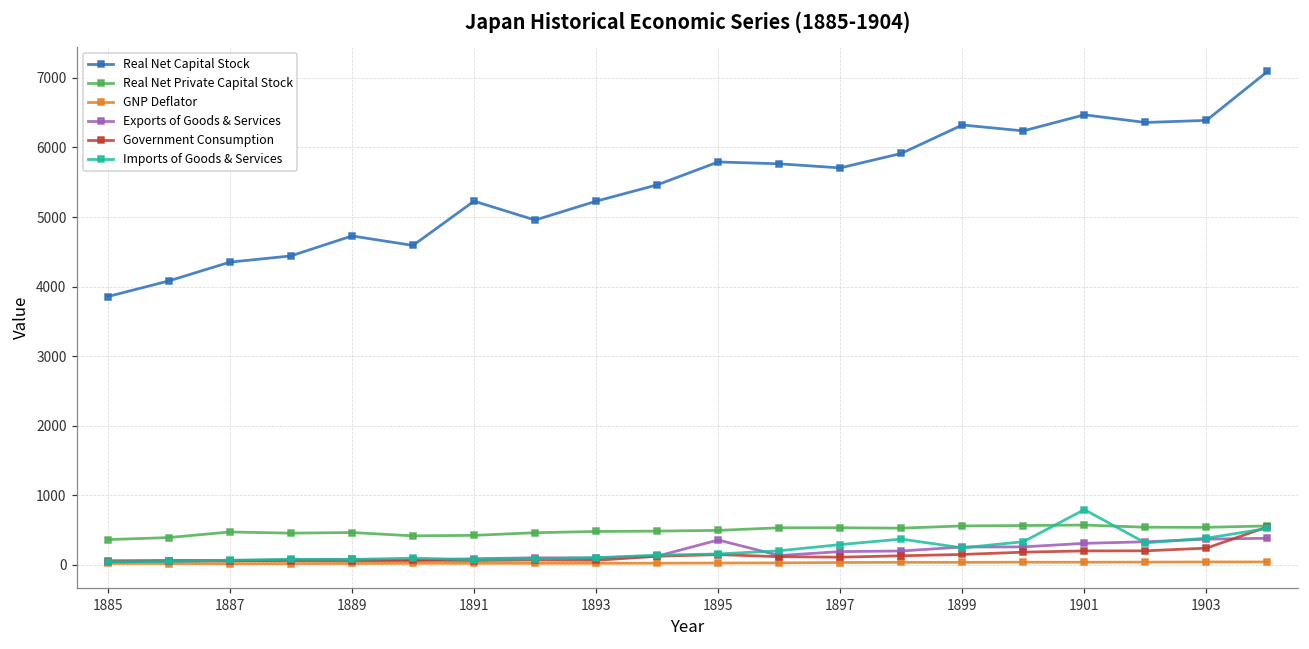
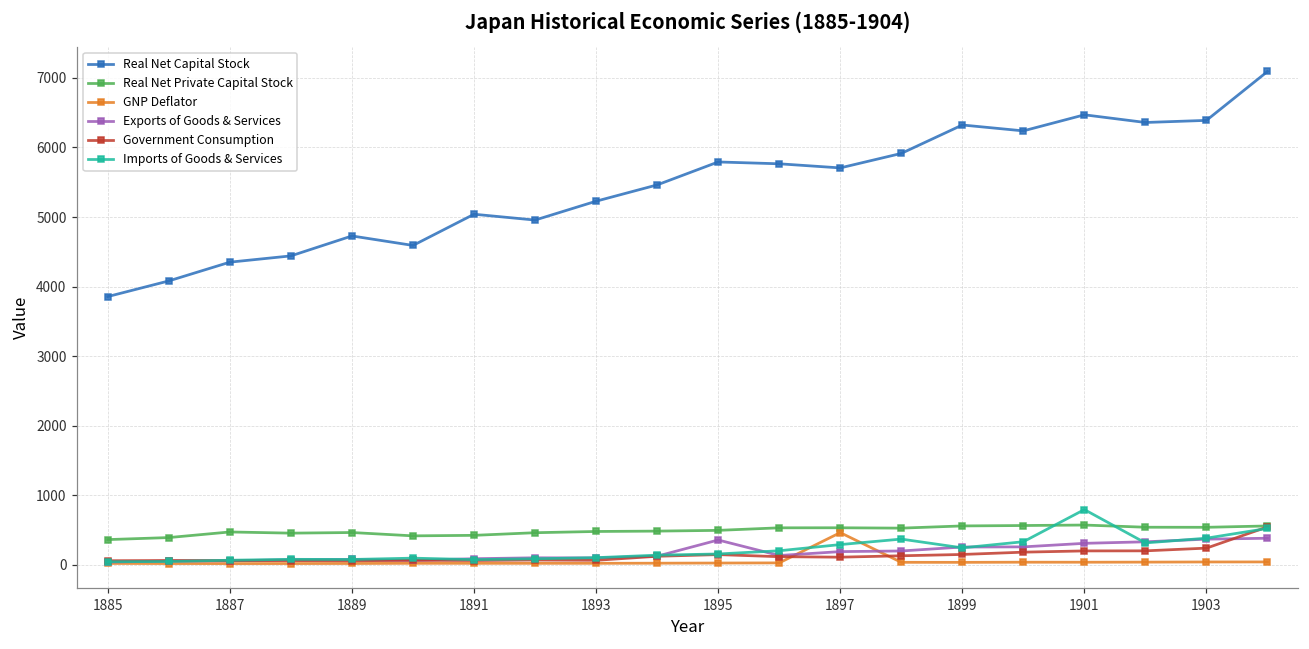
  {
    "Real Net Capital Stock": {
      "1885": 3900,
      "1887": 4400,
      "1889": 4700,
-     "1891": 5200,
+     "1891": 5000,
      "1893": 5200,
      "1895": 5800,
      "1897": 5700,
      "1899": 6300,
      "1901": 6500,
      "1903": 6400
    },
    "Real Net Private Capital Stock": {
      "1885": 400,
      "1887": 500,
      "1889": 500,
      "1891": 400,
      "1893": 500,
      "1895": 500,
      "1897": 500,
      "1899": 600,
      "1901": 600,
      "1903": 500
    },
    "GNP Deflator": {
      "1887": 0,
      "1893": 0,
      "1895": 0,
-     "1897": 0,
+     "1897": 500,
      "1899": 0,
      "1901": 0,
      "1903": 0
    },
    "Exports of Goods & Services": {
      "1895": 400,
      "1897": 200,
      "1901": 300
    },
    "Government Consumption": {
      "1897": 100,
      "1899": 200,
      "1901": 200,
      "1903": 200
    },
    "Imports of Goods & Services": {
      "1897": 300,
      "1901": 800
    }
  }
